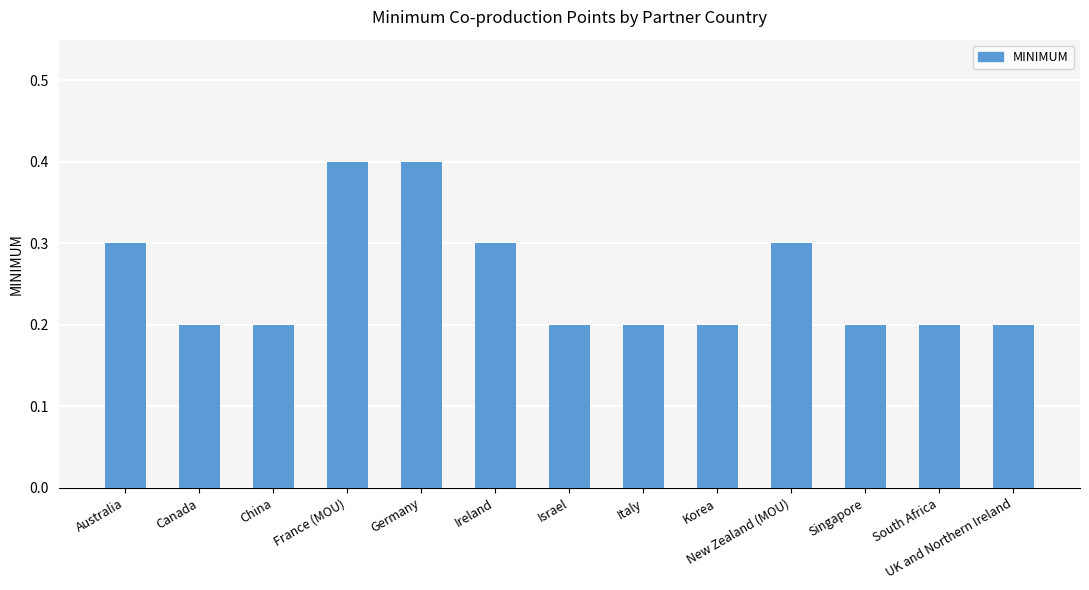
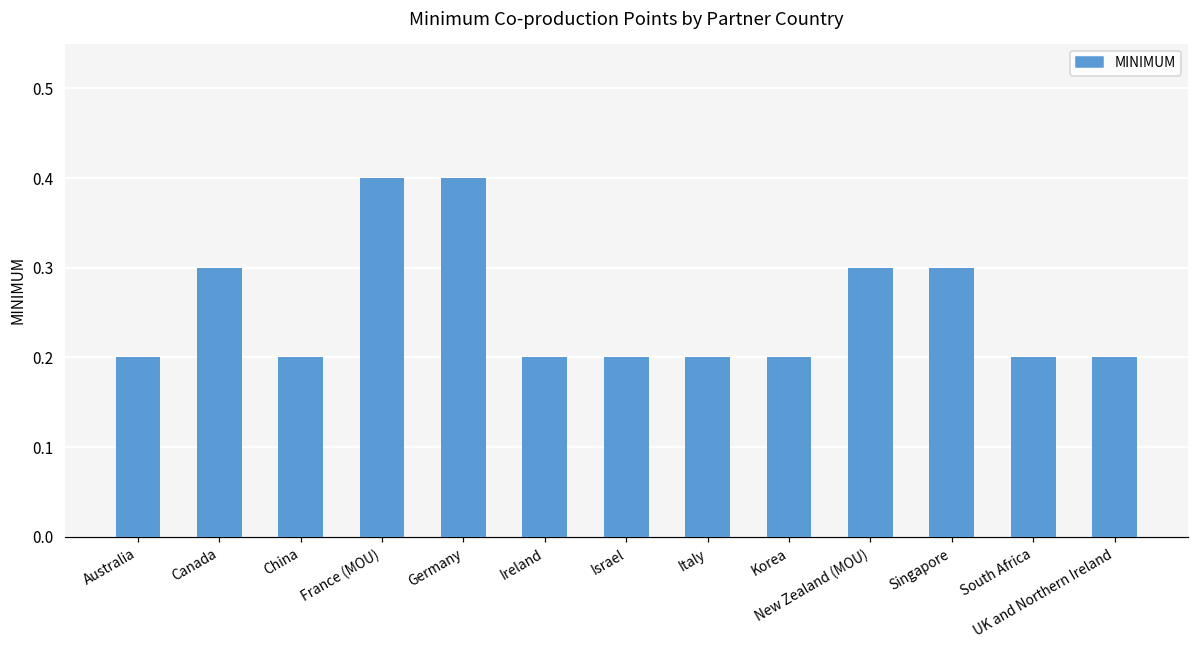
  {
-   "Australia": 0.3,
-   "Canada": 0.2,
+   "Australia": 0.2,
+   "Canada": 0.3,
    "China": 0.2,
    "France (MOU)": 0.4,
    "Germany": 0.4,
-   "Ireland": 0.3,
+   "Ireland": 0.2,
    "Israel": 0.2,
    "Italy": 0.2,
    "Korea": 0.2,
    "New Zealand (MOU)": 0.3,
-   "Singapore": 0.2,
+   "Singapore": 0.3,
    "South Africa": 0.2,
    "UK and Northern Ireland": 0.2
  }
